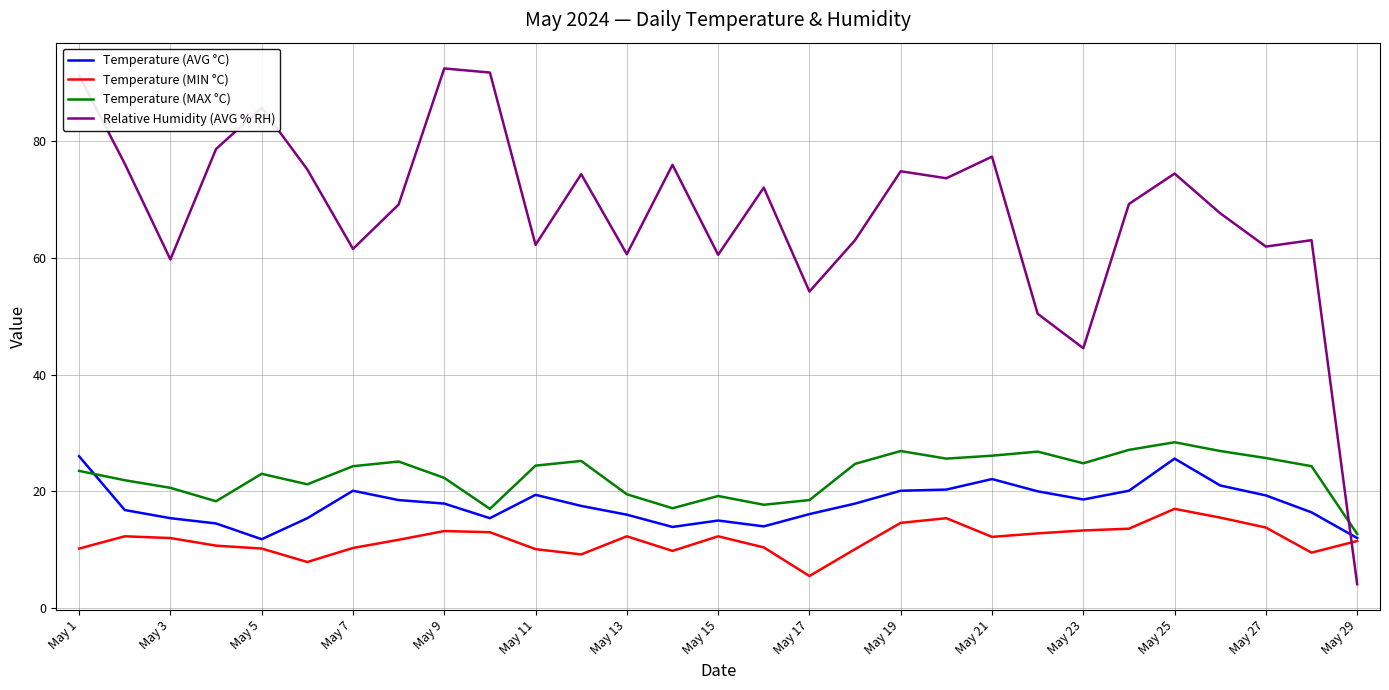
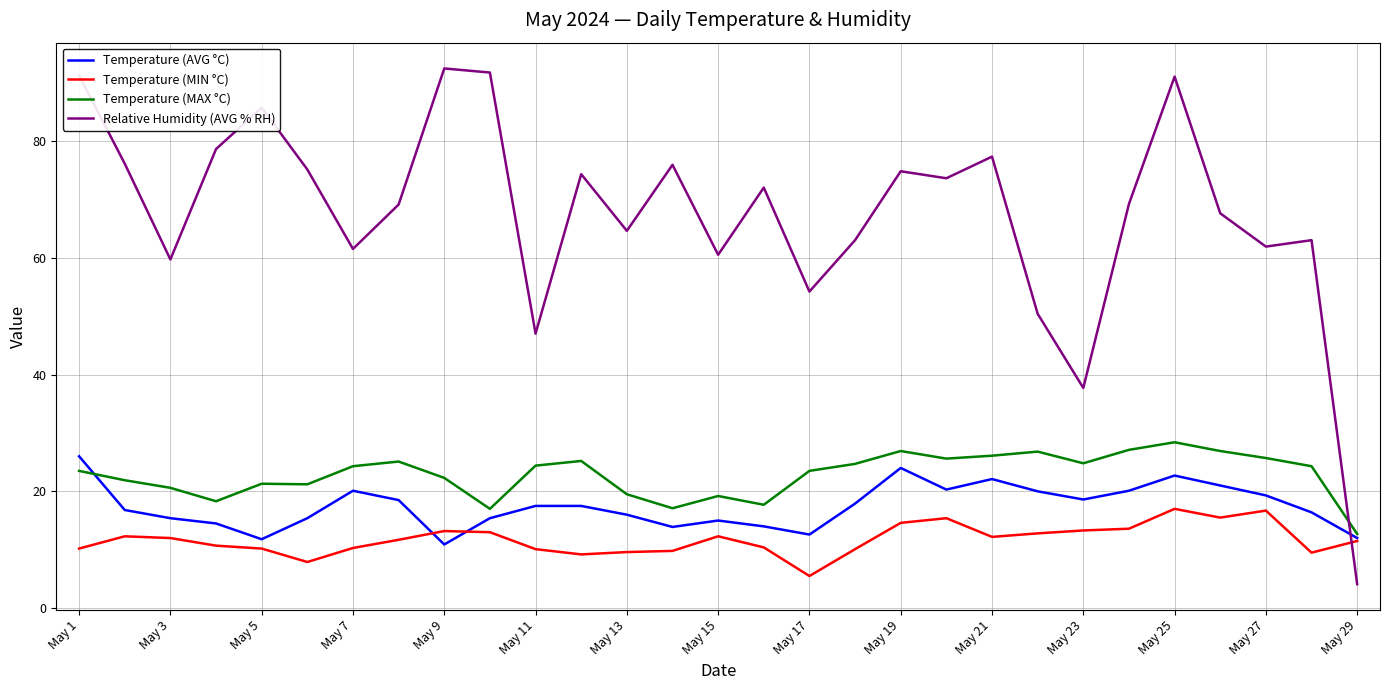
  {
    "Temperature (AVG °C)": {
      "May 1": 26,
      "May 3": 15,
      "May 5": 12,
      "May 7": 20,
-     "May 9": 18,
-     "May 11": 19,
+     "May 9": 11,
+     "May 11": 18,
      "May 13": 16,
      "May 15": 15,
-     "May 17": 16,
-     "May 19": 20,
+     "May 17": 13,
+     "May 19": 24,
      "May 21": 22,
      "May 23": 19,
-     "May 25": 26,
+     "May 25": 23,
      "May 27": 19,
      "May 29": 12
    },
    "Temperature (MIN °C)": {
      "May 1": 10,
      "May 3": 12,
      "May 5": 10,
      "May 7": 10,
      "May 9": 13,
      "May 11": 10,
-     "May 13": 12,
+     "May 13": 10,
      "May 15": 12,
      "May 17": 6,
      "May 19": 15,
      "May 21": 12,
      "May 23": 13,
      "May 25": 17,
-     "May 27": 14,
+     "May 27": 17,
      "May 29": 12
    },
    "Temperature (MAX °C)": {
      "May 1": 24,
      "May 3": 21,
-     "May 5": 23,
+     "May 5": 21,
      "May 7": 24,
      "May 9": 22,
      "May 11": 24,
      "May 13": 20,
      "May 15": 19,
-     "May 17": 19,
+     "May 17": 24,
      "May 19": 27,
      "May 21": 26,
      "May 23": 25,
      "May 25": 28,
      "May 27": 26,
      "May 29": 13
    },
    "Relative Humidity (AVG % RH)": {
      "May 3": 60,
      "May 7": 62,
      "May 9": 92,
-     "May 11": 62,
-     "May 13": 61,
+     "May 11": 47,
+     "May 13": 65,
      "May 15": 61,
      "May 17": 54,
      "May 19": 75,
      "May 21": 77,
-     "May 23": 45,
-     "May 25": 74,
+     "May 23": 38,
+     "May 25": 91,
      "May 27": 62,
      "May 29": 4
    }
  }
